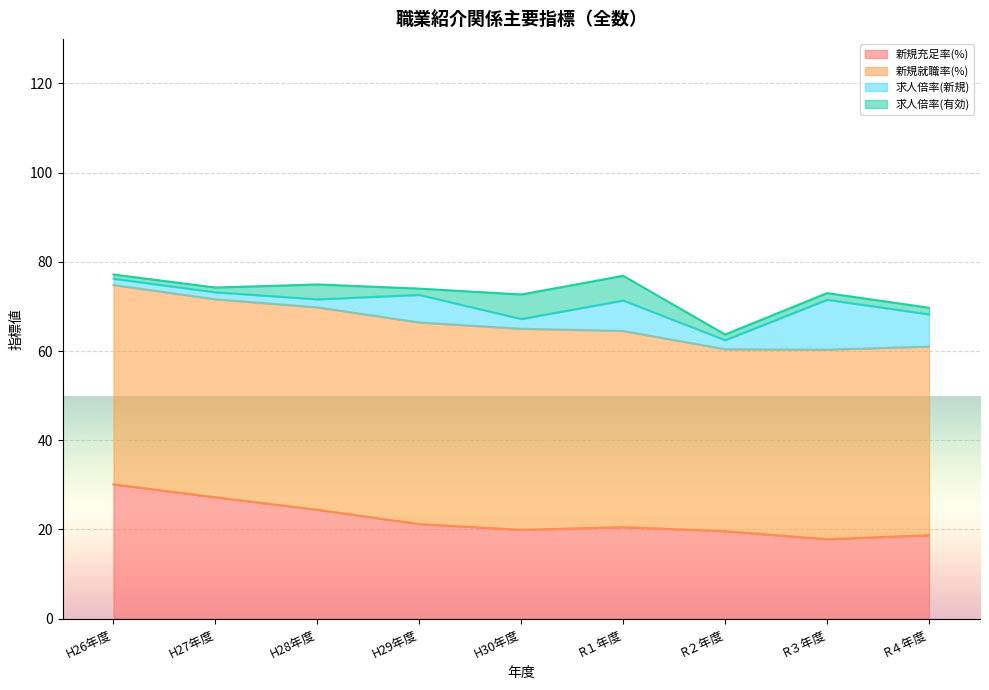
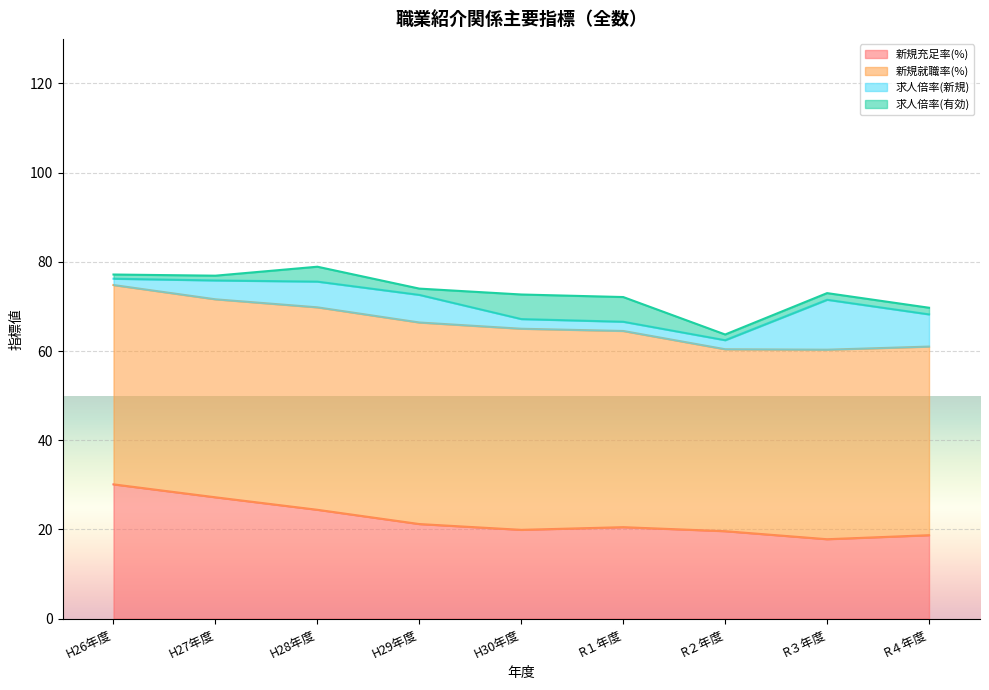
  {
    "求人倍率(新規)": {
      "H26年度": 1,
-     "H27年度": 2,
-     "H28年度": 2,
+     "H27年度": 4,
+     "H28年度": 6,
      "H29年度": 6,
      "H30年度": 2,
-     "R１年度": 7,
+     "R１年度": 2,
      "R２年度": 2,
      "R３年度": 11,
      "R４年度": 7
    },
    "求人倍率(有効)": {
      "H26年度": 1,
      "H27年度": 1,
      "H28年度": 3,
      "H29年度": 1,
      "H30年度": 6,
      "R１年度": 6,
      "R２年度": 1,
      "R３年度": 1,
      "R４年度": 1
    }
  }
